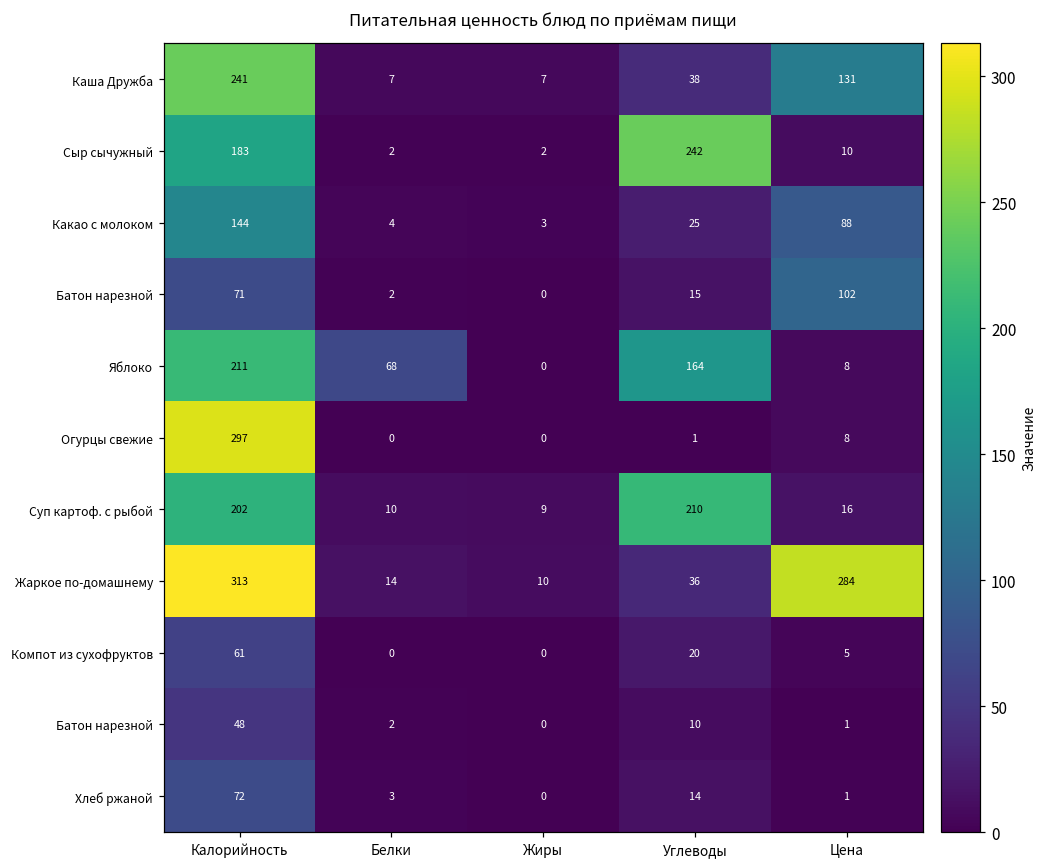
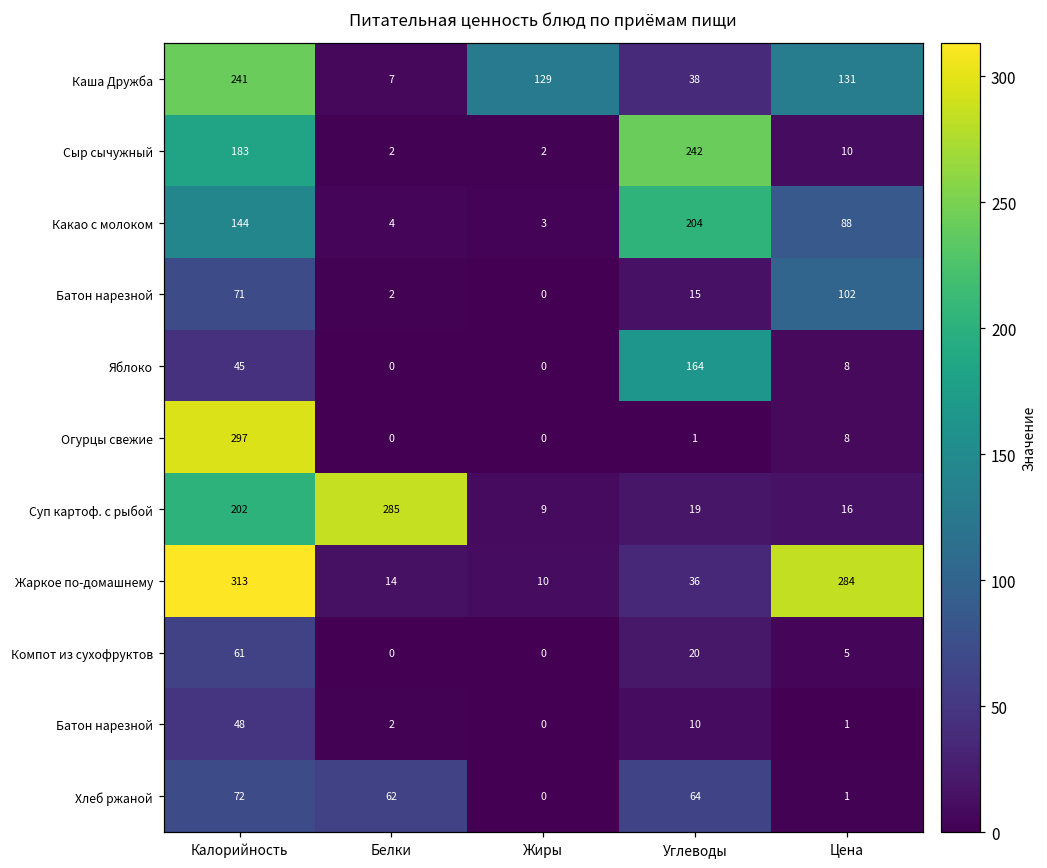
  {
    "Каша Дружба": {
      "Калорийность": 241,
      "Белки": 7,
-     "Жиры": 7,
+     "Жиры": 129,
      "Углеводы": 38,
      "Цена": 131
    },
    "Сыр сычужный": {
      "Калорийность": 183,
      "Белки": 2,
      "Жиры": 2,
      "Углеводы": 242,
      "Цена": 10
    },
    "Какао с молоком": {
      "Калорийность": 144,
      "Белки": 4,
      "Жиры": 3,
-     "Углеводы": 25,
+     "Углеводы": 204,
      "Цена": 88
    },
    "Яблоко": {
-     "Калорийность": 211,
-     "Белки": 68,
+     "Калорийность": 45,
+     "Белки": 0,
      "Жиры": 0,
      "Углеводы": 164,
      "Цена": 8
    },
    "Огурцы свежие": {
      "Калорийность": 297,
      "Белки": 0,
      "Жиры": 0,
      "Углеводы": 1,
      "Цена": 8
    },
    "Суп картоф. с рыбой": {
      "Калорийность": 202,
-     "Белки": 10,
+     "Белки": 285,
      "Жиры": 9,
-     "Углеводы": 210,
+     "Углеводы": 19,
      "Цена": 16
    },
    "Жаркое по-домашнему": {
      "Калорийность": 313,
      "Белки": 14,
      "Жиры": 10,
      "Углеводы": 36,
      "Цена": 284
    },
    "Компот из сухофруктов": {
      "Калорийность": 61,
      "Белки": 0,
      "Жиры": 0,
      "Углеводы": 20,
      "Цена": 5
    },
    "Хлеб ржаной": {
      "Калорийность": 72,
-     "Белки": 3,
+     "Белки": 62,
      "Жиры": 0,
-     "Углеводы": 14,
+     "Углеводы": 64,
      "Цена": 1
    }
  }
